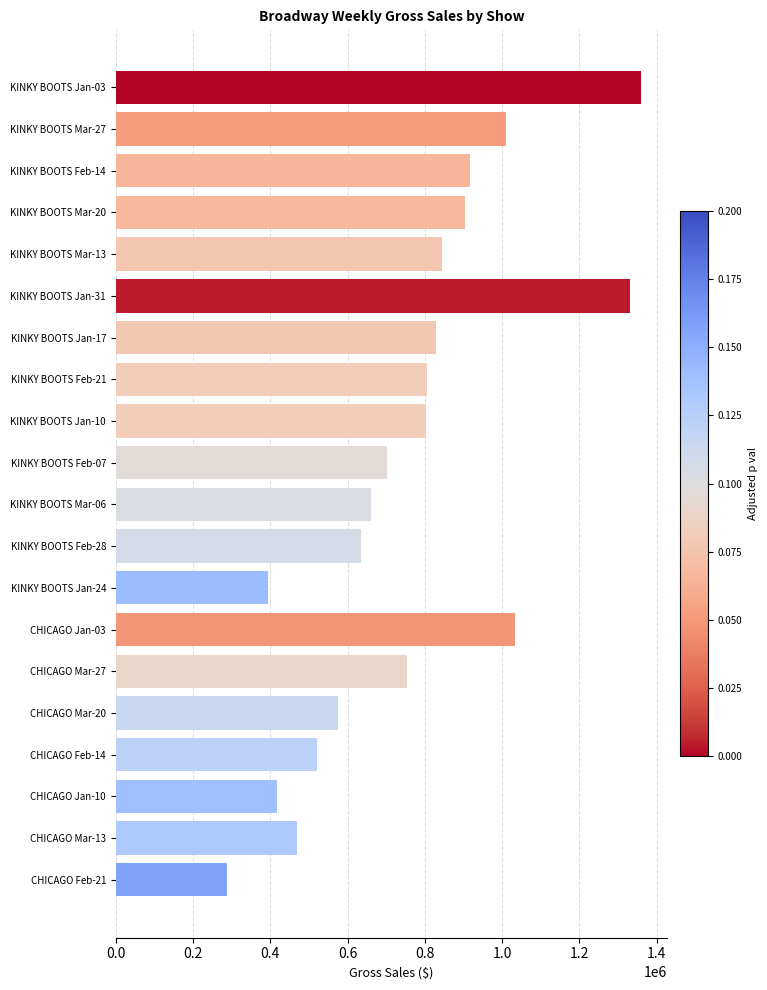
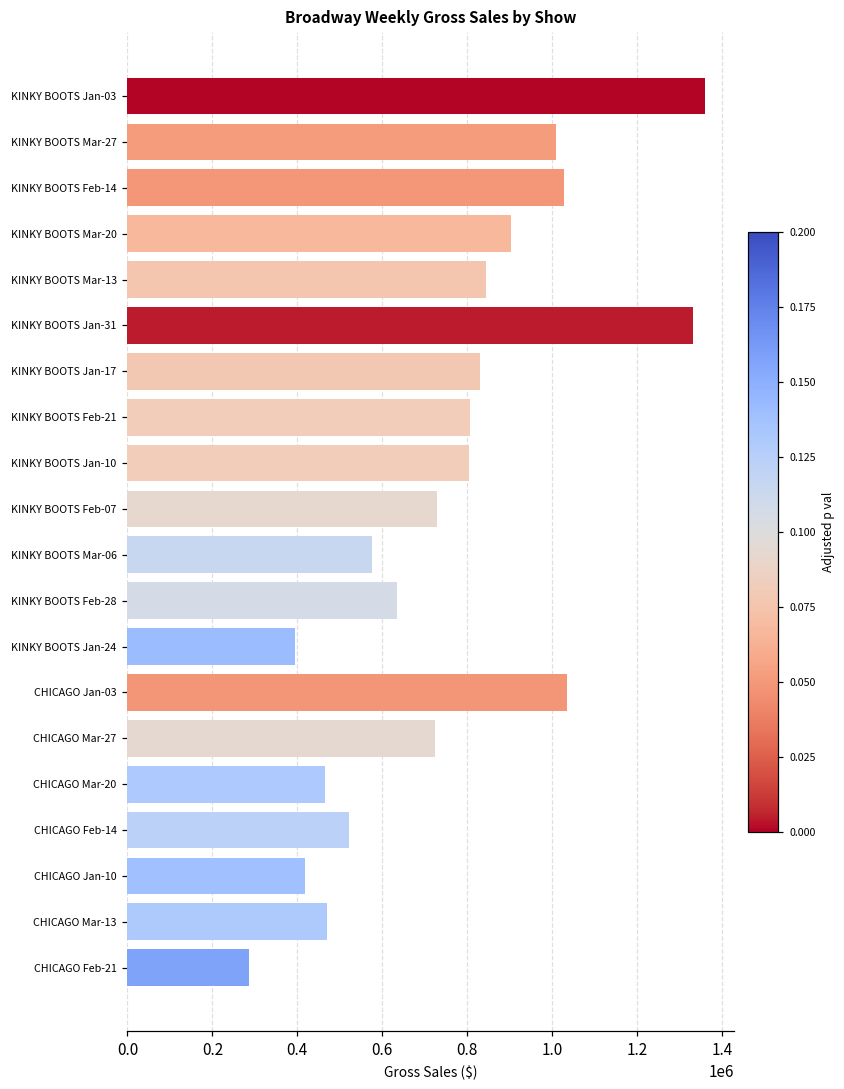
  {
    "KINKY BOOTS Jan-03": 1360000,
    "KINKY BOOTS Mar-27": 1010000,
-   "KINKY BOOTS Feb-14": 920000,
+   "KINKY BOOTS Feb-14": 1030000,
    "KINKY BOOTS Mar-20": 900000,
    "KINKY BOOTS Mar-13": 840000,
    "KINKY BOOTS Jan-31": 1330000,
    "KINKY BOOTS Jan-17": 830000,
    "KINKY BOOTS Feb-21": 810000,
    "KINKY BOOTS Jan-10": 800000,
-   "KINKY BOOTS Feb-07": 700000,
-   "KINKY BOOTS Mar-06": 660000,
+   "KINKY BOOTS Feb-07": 730000,
+   "KINKY BOOTS Mar-06": 580000,
    "KINKY BOOTS Feb-28": 630000,
    "KINKY BOOTS Jan-24": 390000,
    "CHICAGO Jan-03": 1030000,
-   "CHICAGO Mar-27": 750000,
-   "CHICAGO Mar-20": 570000,
+   "CHICAGO Mar-27": 720000,
+   "CHICAGO Mar-20": 470000,
    "CHICAGO Feb-14": 520000,
    "CHICAGO Jan-10": 420000,
    "CHICAGO Mar-13": 470000,
    "CHICAGO Feb-21": 290000
  }
